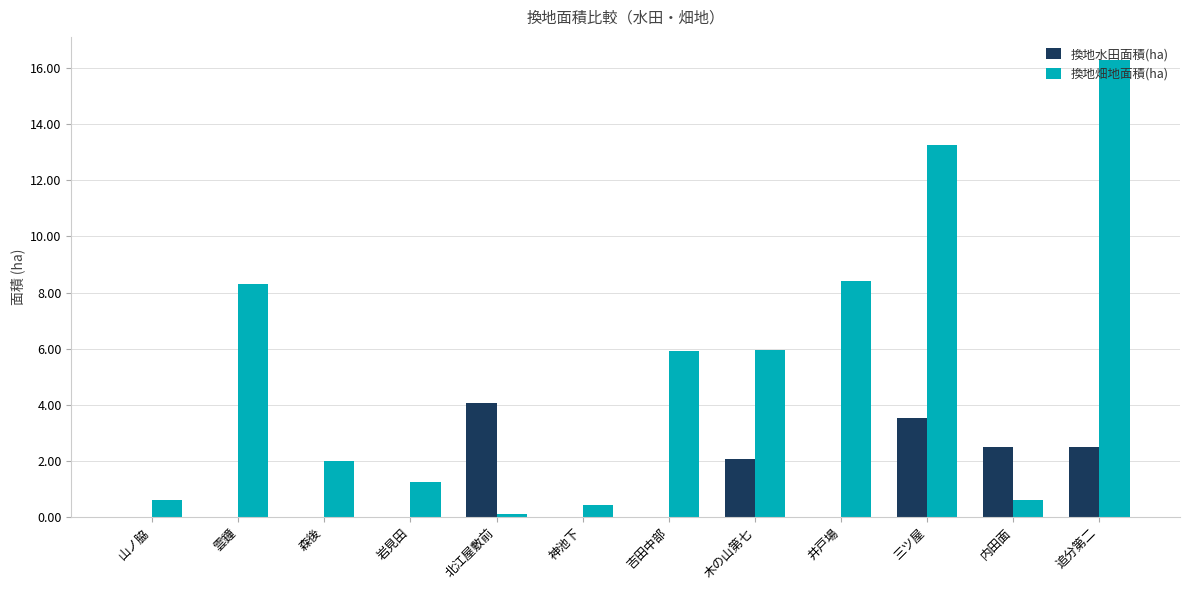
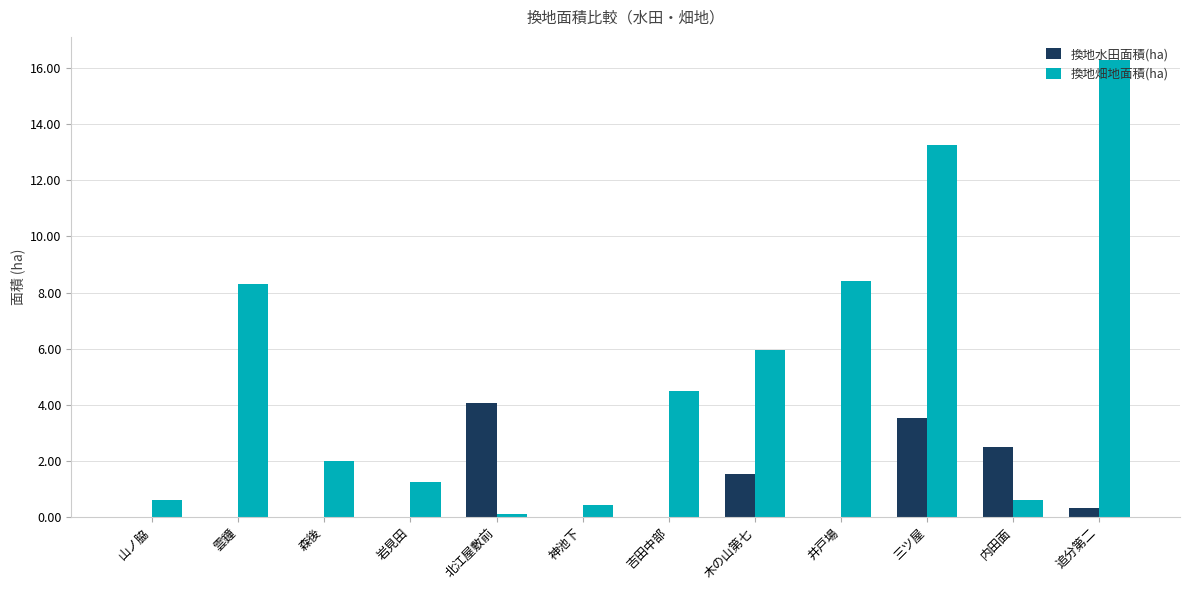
  {
    "換地水田面積(ha)": {
      "山ノ脇": 0.0,
      "雲鐘": 0.0,
      "森後": 0.0,
      "岩見田": 0.0,
      "北江屋敷前": 4.1,
      "神池下": 0.0,
      "吉田中部": 0.0,
-     "木の山第七": 2.1,
+     "木の山第七": 1.5,
      "井戸場": 0.0,
      "三ツ屋": 3.5,
      "内田面": 2.5,
-     "追分第二": 2.5
+     "追分第二": 0.3
    },
    "換地畑地面積(ha)": {
      "山ノ脇": 0.6,
      "雲鐘": 8.3,
      "森後": 2.0,
      "岩見田": 1.3,
      "北江屋敷前": 0.1,
      "神池下": 0.4,
-     "吉田中部": 5.9,
+     "吉田中部": 4.5,
      "木の山第七": 6.0,
      "井戸場": 8.4,
      "三ツ屋": 13.3,
      "内田面": 0.6,
      "追分第二": 16.3
    }
  }
